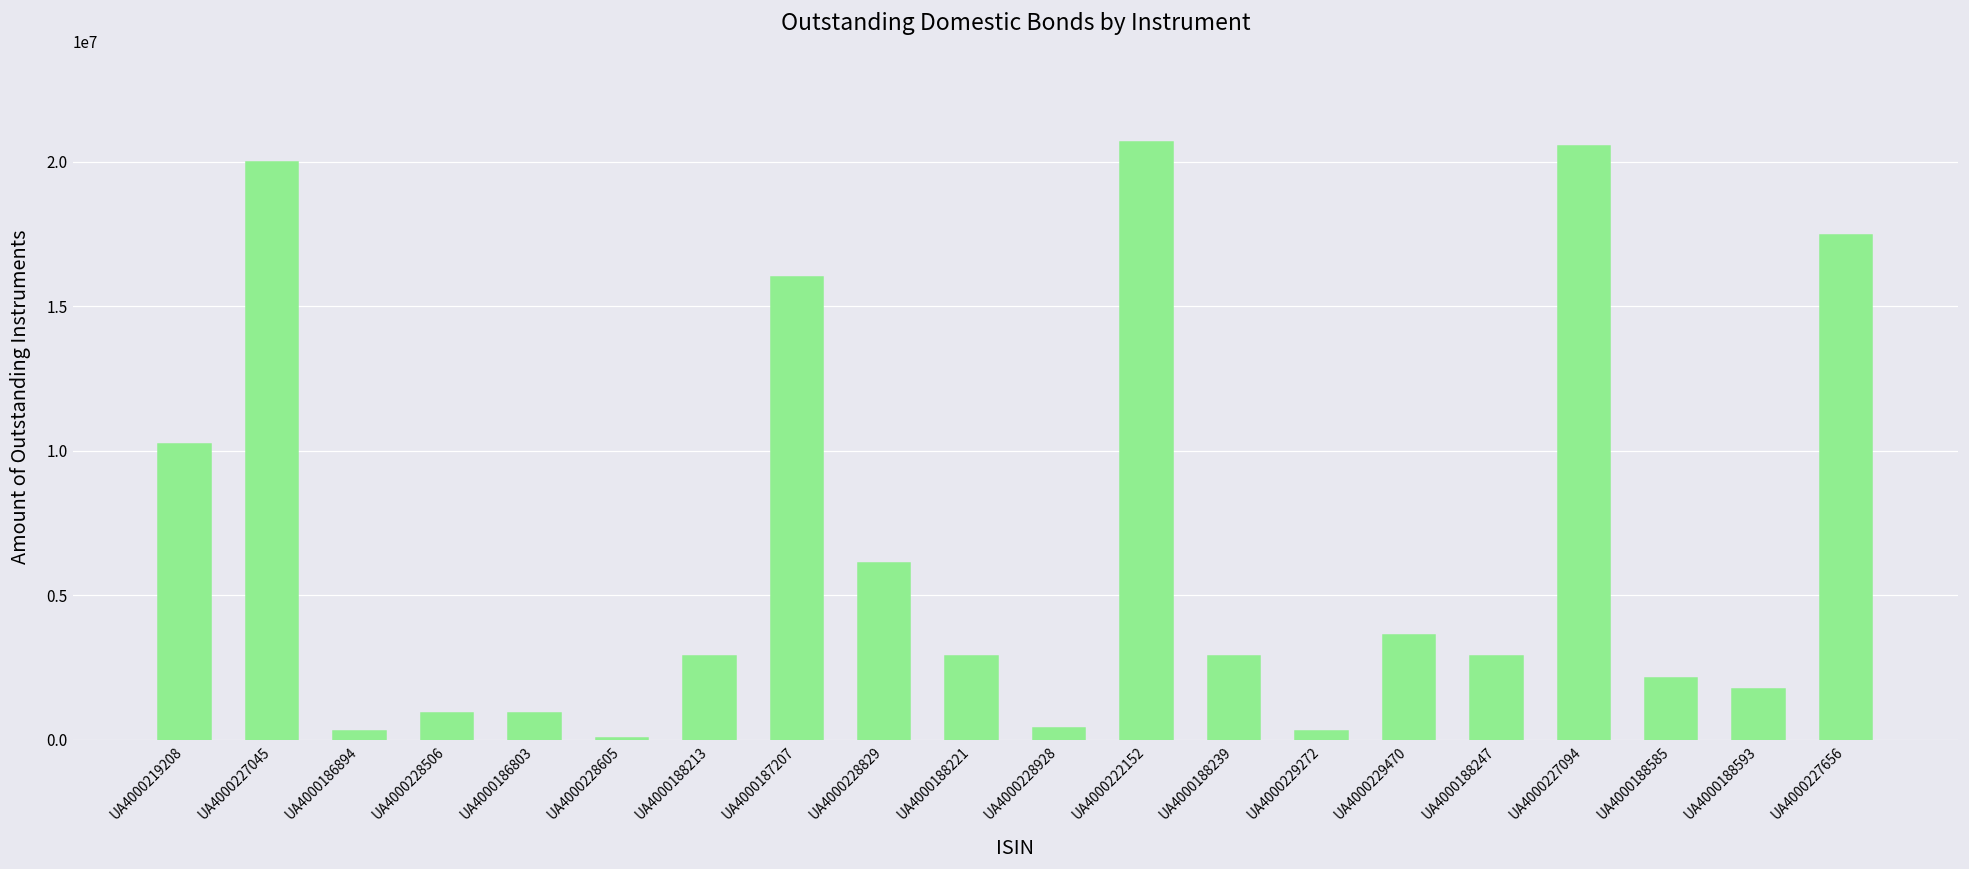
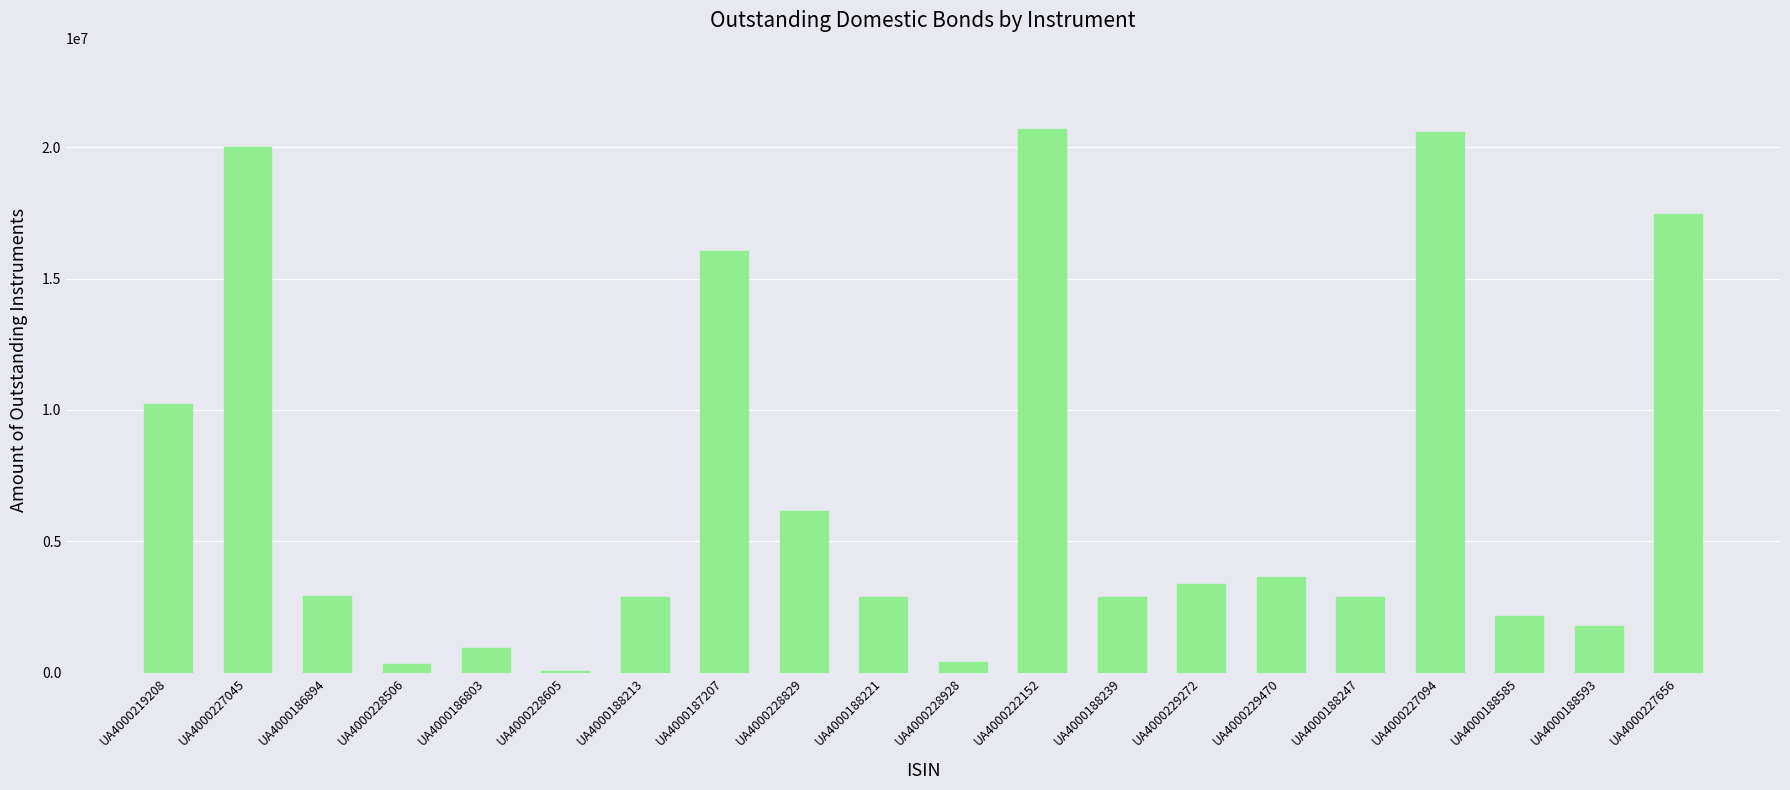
  {
    "UA4000219208": 10200000,
    "UA4000227045": 20000000,
-   "UA4000186894": 300000,
-   "UA4000228506": 1000000,
+   "UA4000186894": 2900000,
+   "UA4000228506": 400000,
    "UA4000186803": 900000,
    "UA4000188213": 2900000,
    "UA4000187207": 16000000,
    "UA4000228829": 6100000,
    "UA4000188221": 2900000,
    "UA4000228928": 400000,
    "UA4000222152": 20700000,
    "UA4000188239": 2900000,
-   "UA4000229272": 300000,
+   "UA4000229272": 3400000,
    "UA4000229470": 3600000,
    "UA4000188247": 2900000,
    "UA4000227094": 20600000,
    "UA4000188585": 2200000,
    "UA4000188593": 1800000,
    "UA4000227656": 17500000
  }
